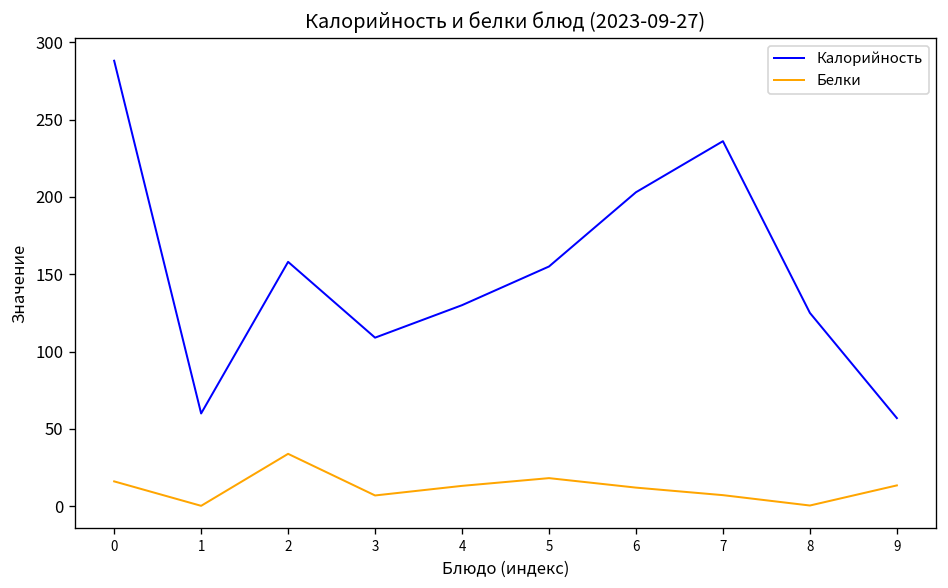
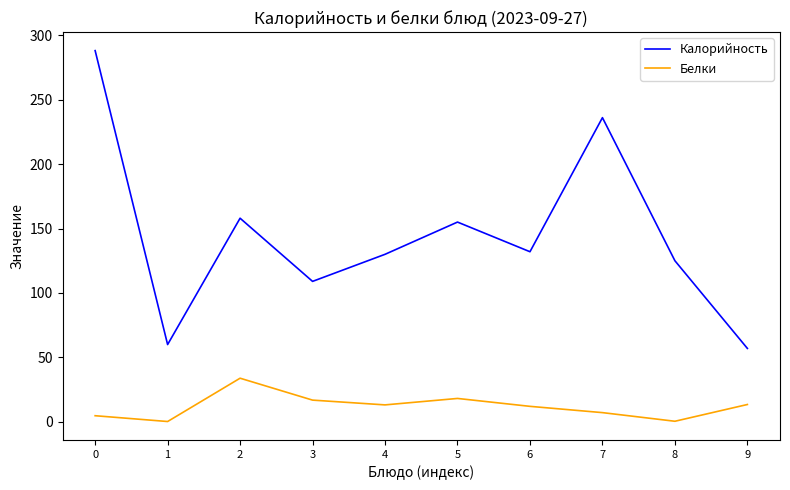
  {
    "Калорийность": {
      "0": 288,
      "1": 60,
      "2": 158,
      "3": 109,
      "4": 130,
      "5": 155,
-     "6": 203,
+     "6": 132,
      "7": 236,
      "8": 125,
      "9": 57
    },
    "Белки": {
-     "0": 16,
+     "0": 5,
      "1": 0,
      "2": 34,
-     "3": 7,
+     "3": 17,
      "4": 13,
      "5": 18,
      "6": 12,
      "7": 7,
      "8": 1,
      "9": 14
    }
  }
